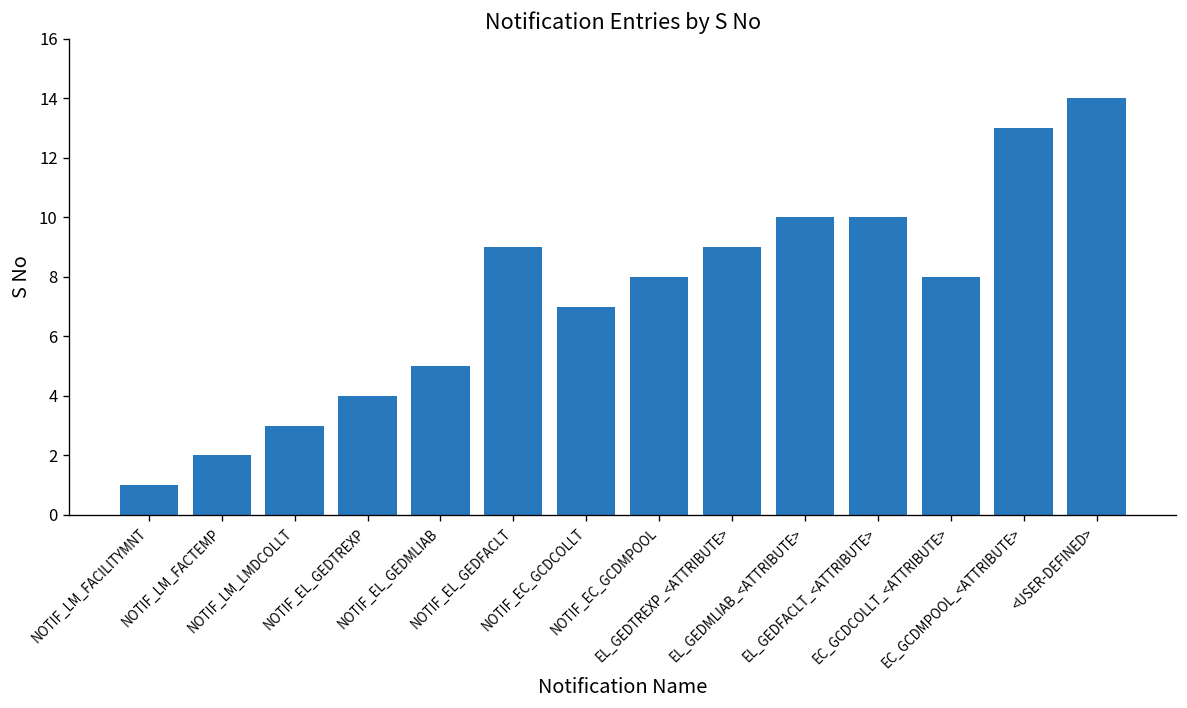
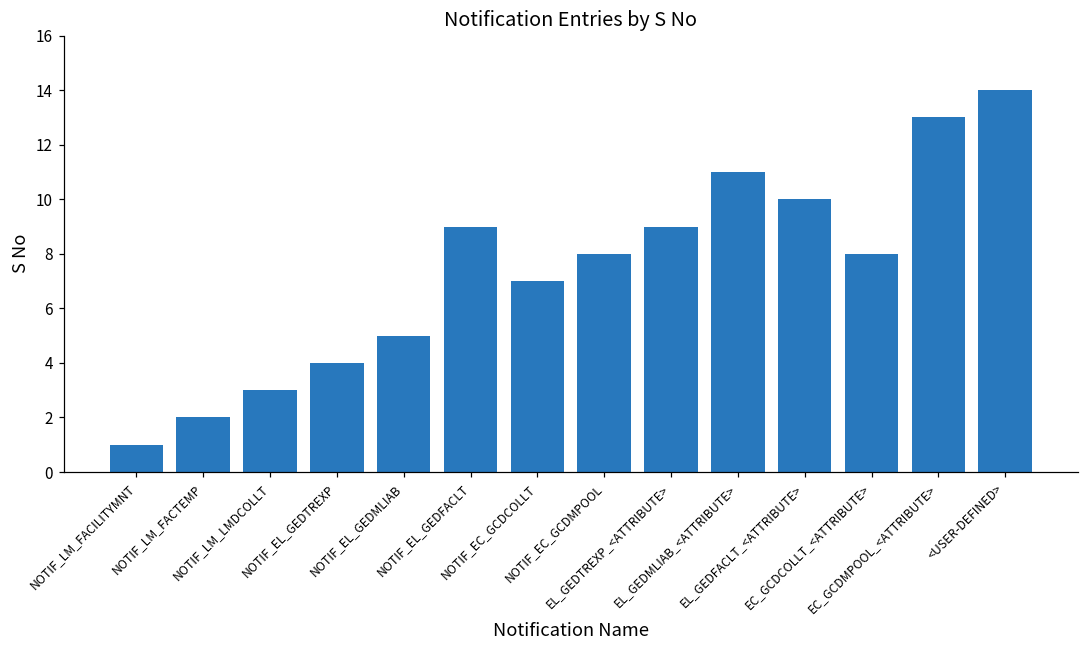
  {
    "NOTIF_LM_FACILITYMNT": 1,
    "NOTIF_LM_FACTEMP": 2,
    "NOTIF_LM_LMDCOLLT": 3,
    "NOTIF_EL_GEDTREXP": 4,
    "NOTIF_EL_GEDMLIAB": 5,
    "NOTIF_EL_GEDFACLT": 9,
    "NOTIF_EC_GCDCOLLT": 7,
    "NOTIF_EC_GCDMPOOL": 8,
    "EL_GEDTREXP_<ATTRIBUTE>": 9,
-   "EL_GEDMLIAB_<ATTRIBUTE>": 10,
+   "EL_GEDMLIAB_<ATTRIBUTE>": 11,
    "EL_GEDFACLT_<ATTRIBUTE>": 10,
    "EC_GCDCOLLT_<ATTRIBUTE>": 8,
    "EC_GCDMPOOL_<ATTRIBUTE>": 13,
    "<USER-DEFINED>": 14
  }
